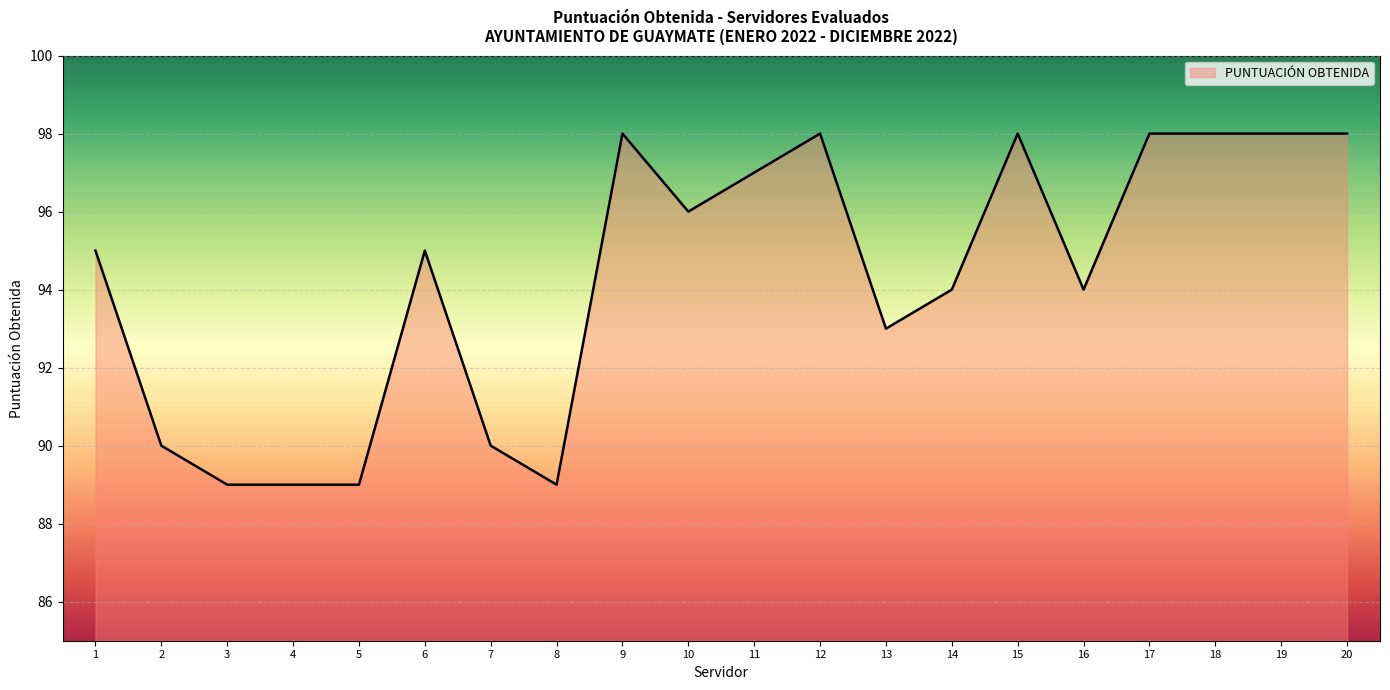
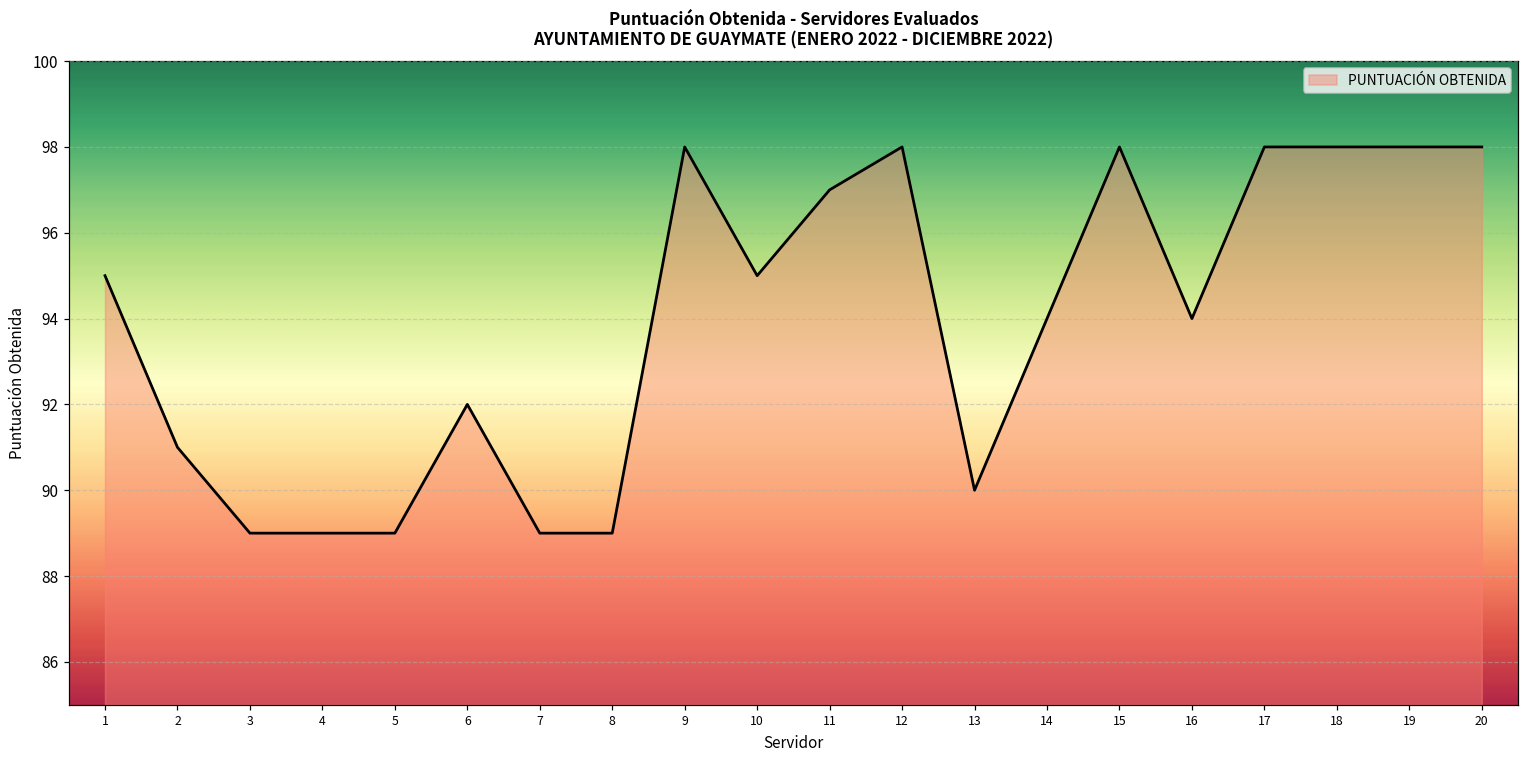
  {
    "1": 95,
-   "2": 90,
+   "2": 91,
    "3": 89,
    "4": 89,
    "5": 89,
-   "6": 95,
-   "7": 90,
+   "6": 92,
+   "7": 89,
    "8": 89,
    "9": 98,
-   "10": 96,
+   "10": 95,
    "11": 97,
    "12": 98,
-   "13": 93,
+   "13": 90,
    "14": 94,
    "15": 98,
    "16": 94,
    "17": 98,
    "18": 98,
    "19": 98,
    "20": 98
  }
